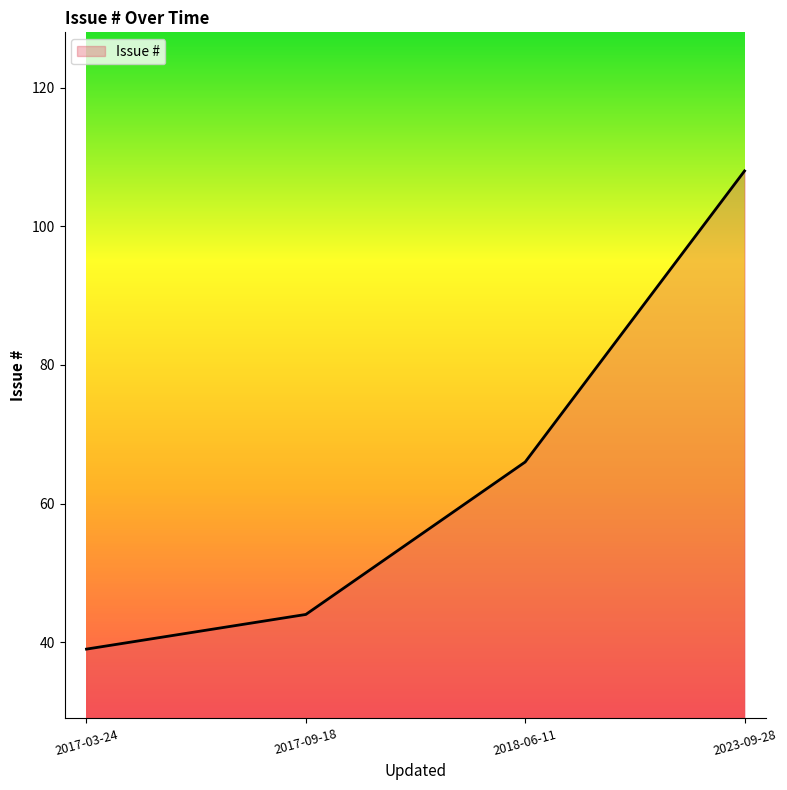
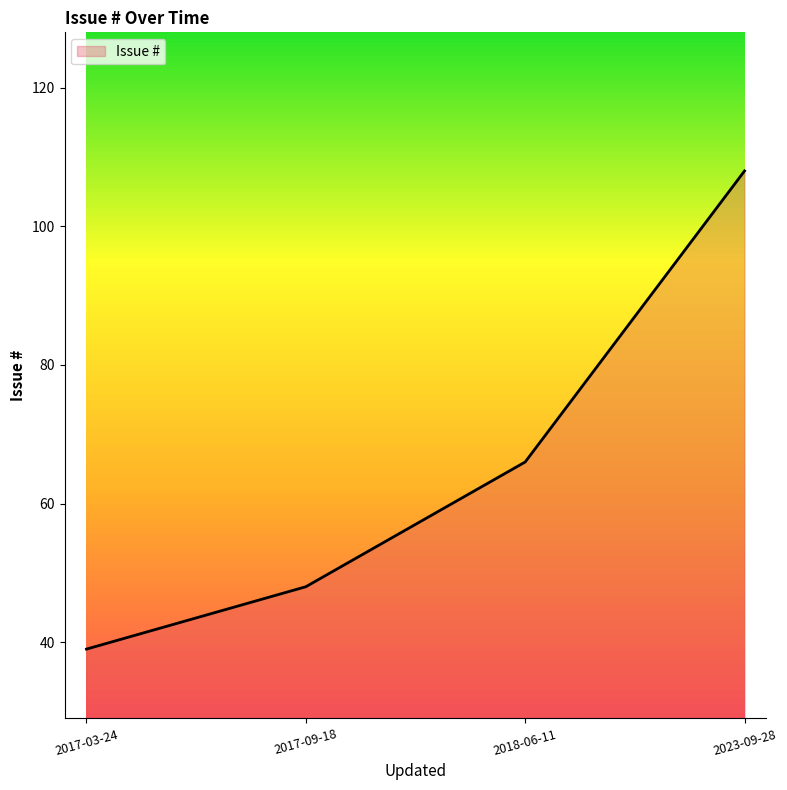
  {
    "2017-03-24": 39,
-   "2017-09-18": 44,
+   "2017-09-18": 48,
    "2018-06-11": 66,
    "2023-09-28": 108
  }
